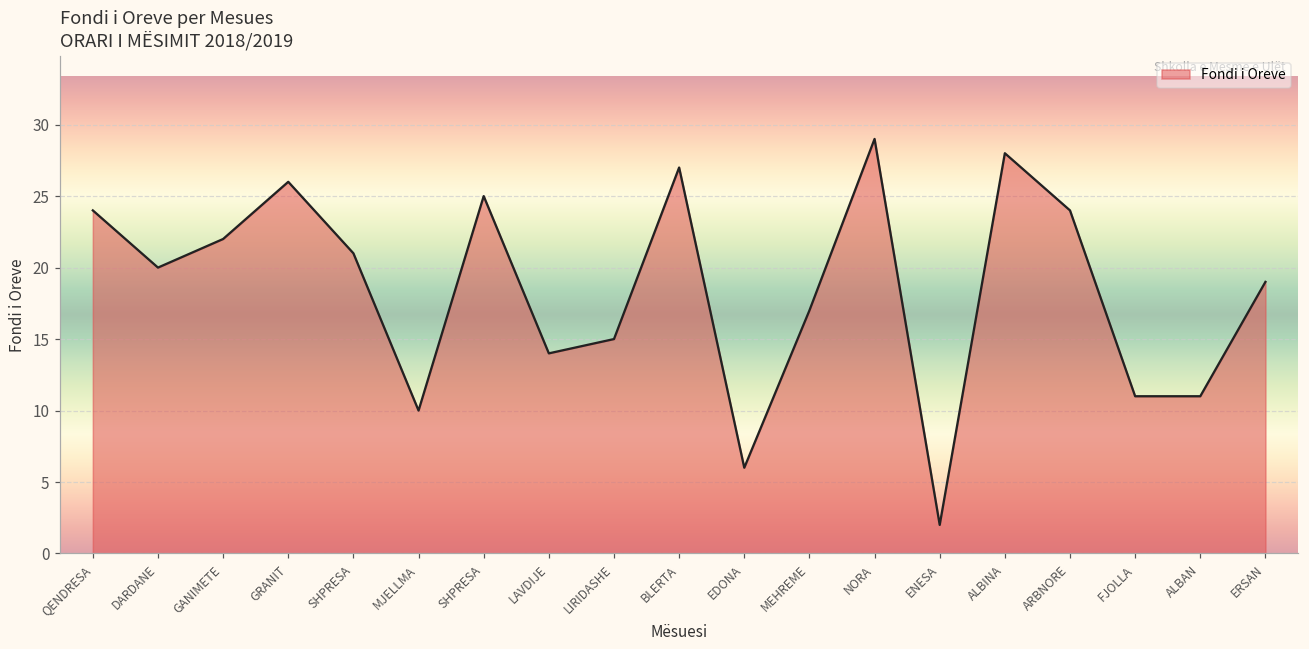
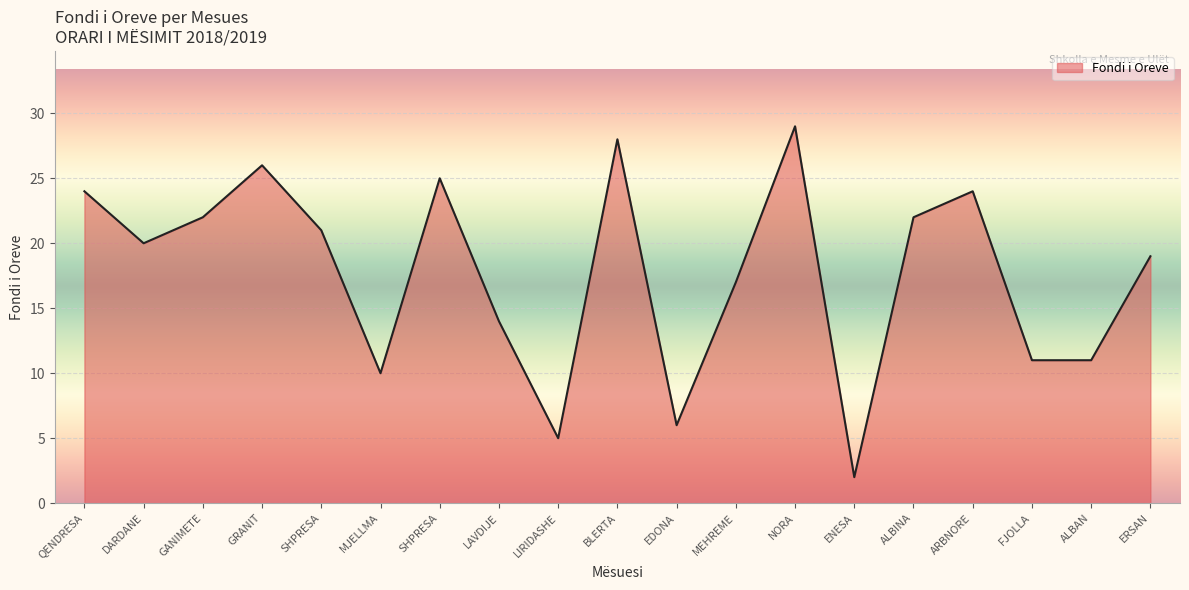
  {
    "QENDRESA": 24,
    "DARDANE": 20,
    "GANIMETE": 22,
    "GRANIT": 26,
    "MJELLMA": 10,
    "LAVDIJE": 14,
-   "LIRIDASHE": 15,
-   "BLERTA": 27,
+   "LIRIDASHE": 5,
+   "BLERTA": 28,
    "EDONA": 6,
    "MEHREME": 17,
    "NORA": 29,
    "ENESA": 2,
-   "ALBINA": 28,
+   "ALBINA": 22,
    "ARBNORE": 24,
    "FJOLLA": 11,
    "ALBAN": 11,
    "ERSAN": 19
  }
